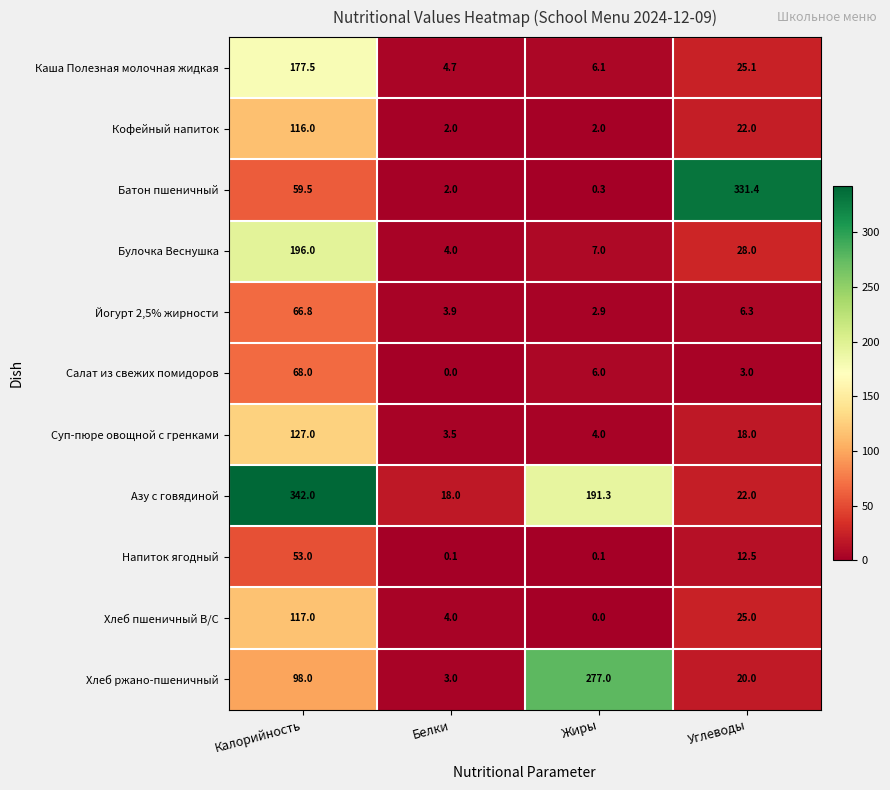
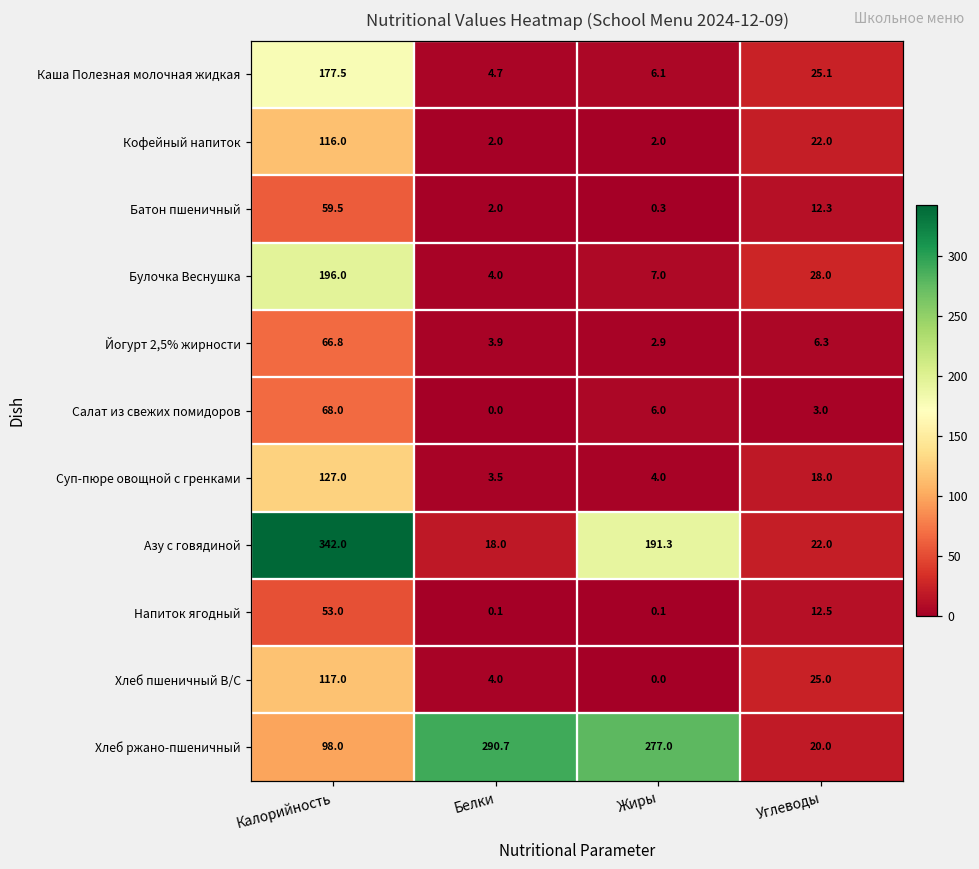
  {
    "Каша Полезная молочная жидкая": {
      "Калорийность": 177.5,
      "Белки": 4.7,
      "Жиры": 6.1,
      "Углеводы": 25.1
    },
    "Кофейный напиток": {
      "Калорийность": 116.0,
      "Белки": 2.0,
      "Жиры": 2.0,
      "Углеводы": 22.0
    },
    "Батон пшеничный": {
      "Калорийность": 59.5,
      "Белки": 2.0,
      "Жиры": 0.3,
-     "Углеводы": 331.4
+     "Углеводы": 12.3
    },
    "Булочка Веснушка": {
      "Калорийность": 196.0,
      "Белки": 4.0,
      "Жиры": 7.0,
      "Углеводы": 28.0
    },
    "Йогурт 2,5% жирности": {
      "Калорийность": 66.8,
      "Белки": 3.9,
      "Жиры": 2.9,
      "Углеводы": 6.3
    },
    "Салат из свежих помидоров": {
      "Калорийность": 68.0,
      "Белки": 0.0,
      "Жиры": 6.0,
      "Углеводы": 3.0
    },
    "Суп-пюре овощной с гренками": {
      "Калорийность": 127.0,
      "Белки": 3.5,
      "Жиры": 4.0,
      "Углеводы": 18.0
    },
    "Азу с говядиной": {
      "Калорийность": 342.0,
      "Белки": 18.0,
      "Жиры": 191.3,
      "Углеводы": 22.0
    },
    "Напиток ягодный": {
      "Калорийность": 53.0,
      "Белки": 0.1,
      "Жиры": 0.1,
      "Углеводы": 12.5
    },
    "Хлеб пшеничный В/С": {
      "Калорийность": 117.0,
      "Белки": 4.0,
      "Жиры": 0.0,
      "Углеводы": 25.0
    },
    "Хлеб ржано-пшеничный": {
      "Калорийность": 98.0,
-     "Белки": 3.0,
+     "Белки": 290.7,
      "Жиры": 277.0,
      "Углеводы": 20.0
    }
  }
